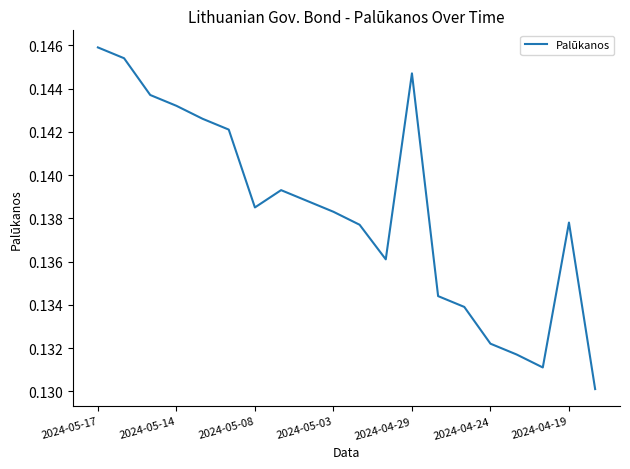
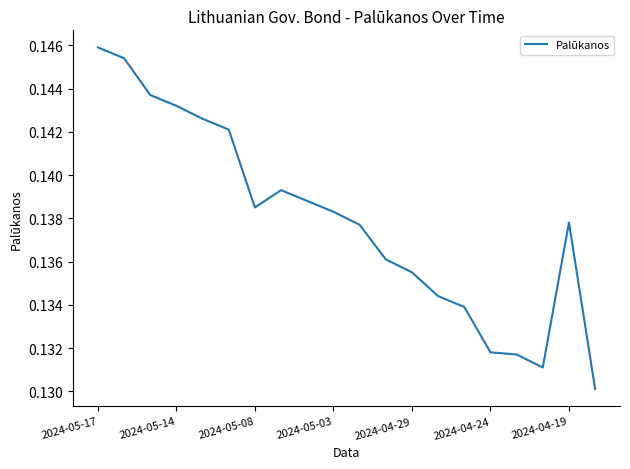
  {
    "2024-05-17": 0.1459,
    "2024-05-14": 0.1432,
    "2024-05-08": 0.1385,
    "2024-05-03": 0.1383,
-   "2024-04-29": 0.1447,
-   "2024-04-24": 0.1322,
+   "2024-04-29": 0.1355,
+   "2024-04-24": 0.1318,
    "2024-04-19": 0.1378
  }
